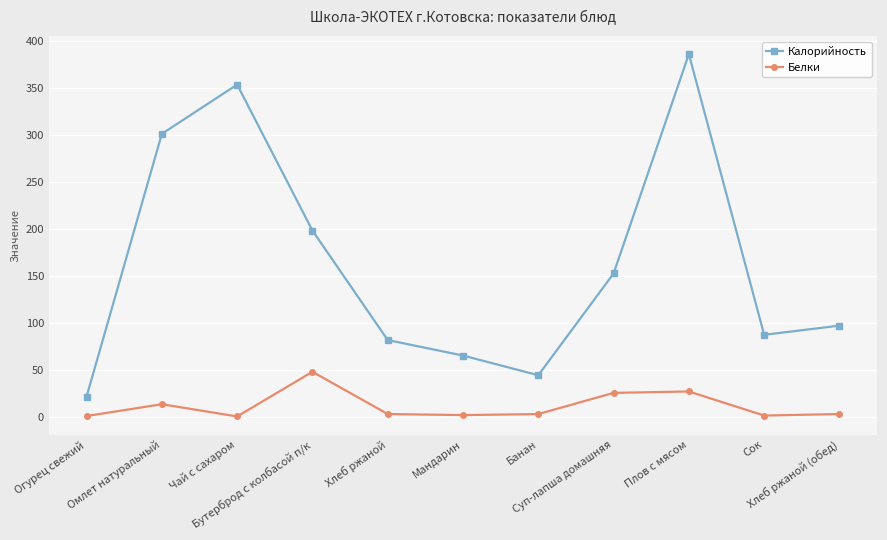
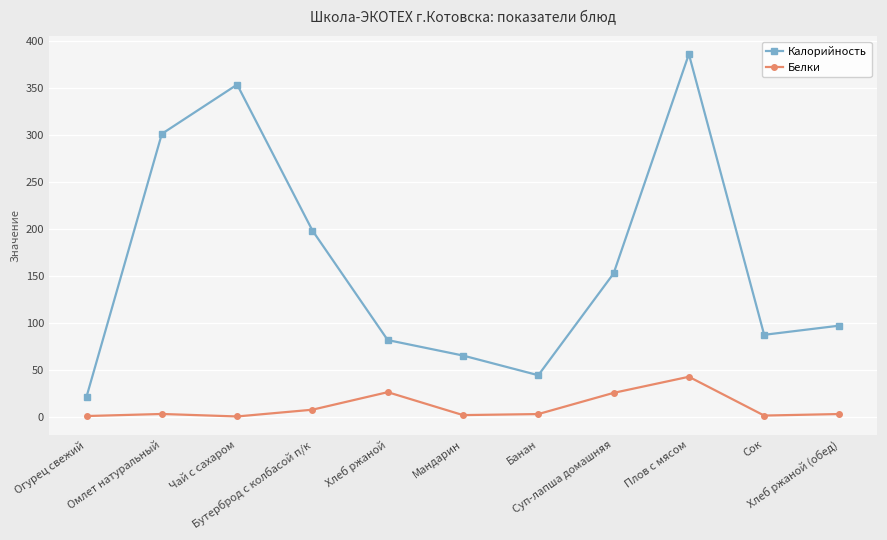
  {
    "Калорийность": {
      "Огурец свежий": 20,
      "Омлет натуральный": 300,
      "Чай с сахаром": 350,
      "Бутерброд с колбасой п/к": 200,
      "Хлеб ржаной": 80,
      "Мандарин": 70,
      "Банан": 40,
      "Суп-лапша домашняя": 150,
      "Плов с мясом": 390,
      "Сок": 90,
      "Хлеб ржаной (обед)": 100
    },
    "Белки": {
      "Огурец свежий": 0,
-     "Омлет натуральный": 10,
+     "Омлет натуральный": 0,
      "Чай с сахаром": 0,
-     "Бутерброд с колбасой п/к": 50,
-     "Хлеб ржаной": 0,
+     "Бутерброд с колбасой п/к": 10,
+     "Хлеб ржаной": 30,
      "Мандарин": 0,
      "Банан": 0,
      "Суп-лапша домашняя": 30,
-     "Плов с мясом": 30,
+     "Плов с мясом": 40,
      "Сок": 0,
      "Хлеб ржаной (обед)": 0
    }
  }
